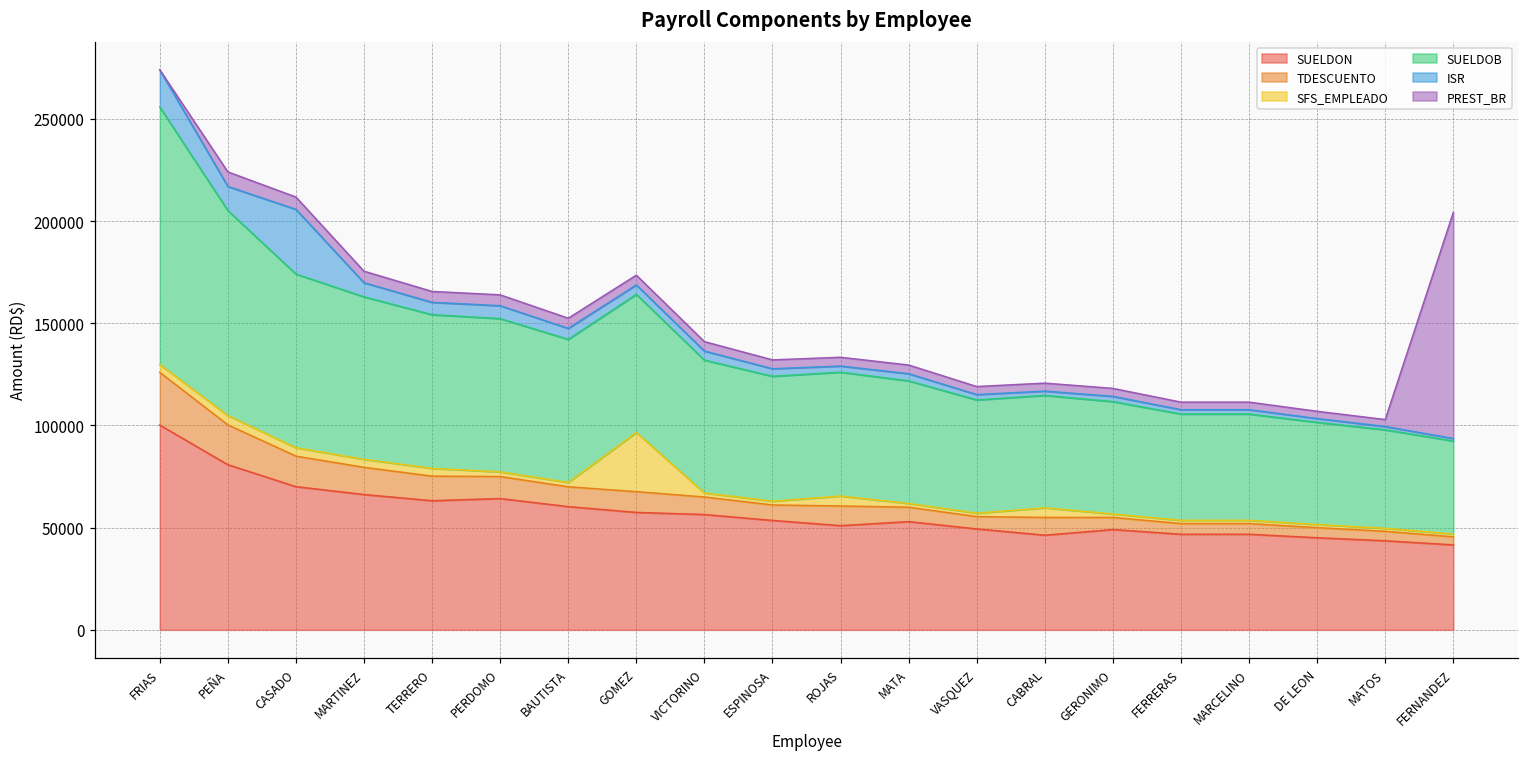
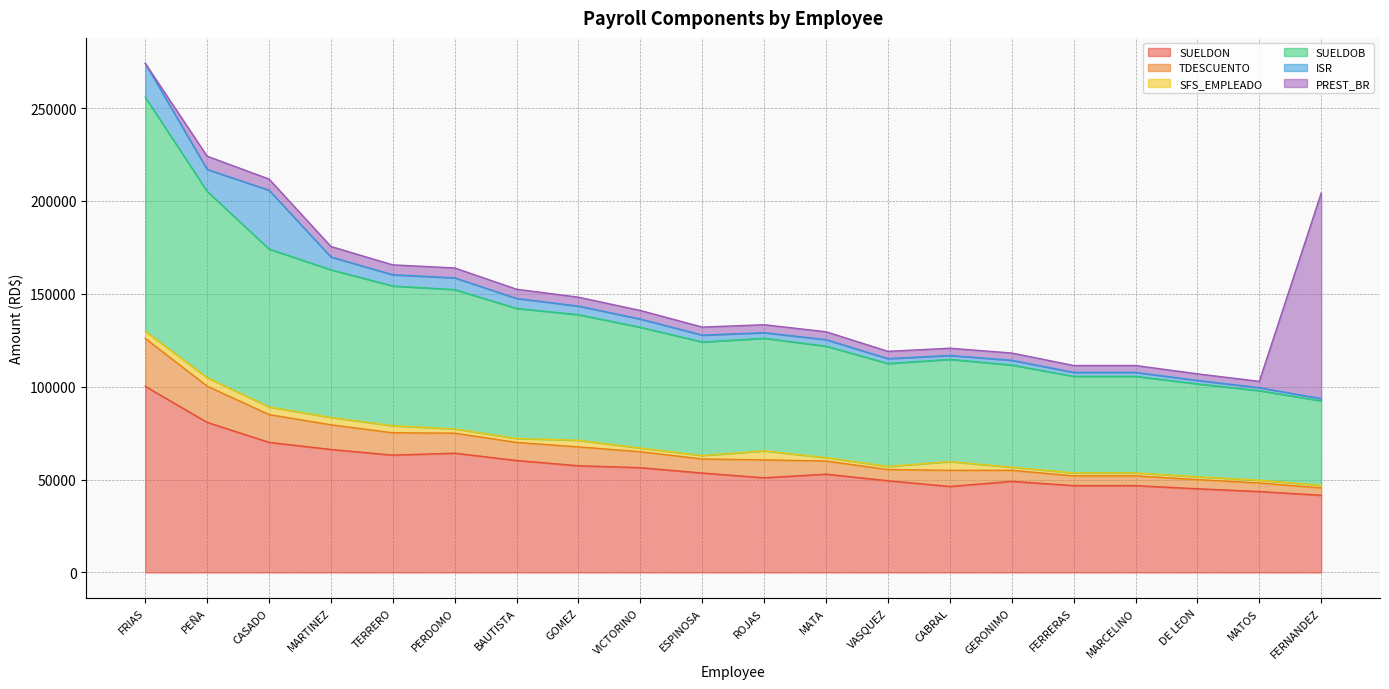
  {
    "SFS_EMPLEADO": {
      "FRIAS": 4000,
      "PEÑA": 5000,
      "CASADO": 4000,
      "MARTINEZ": 4000,
      "TERRERO": 4000,
      "PERDOMO": 2000,
      "BAUTISTA": 2000,
-     "GOMEZ": 29000,
+     "GOMEZ": 4000,
      "VICTORINO": 2000,
      "ESPINOSA": 2000,
      "ROJAS": 5000,
      "MATA": 2000,
      "VASQUEZ": 2000,
      "CABRAL": 5000,
      "GERONIMO": 2000,
      "FERRERAS": 2000,
      "MARCELINO": 2000,
      "DE LEON": 2000,
      "MATOS": 1000
    },
    "SUELDOB": {
      "FRIAS": 126000,
      "PEÑA": 100000,
      "CASADO": 85000,
      "MARTINEZ": 80000,
      "TERRERO": 75000,
      "PERDOMO": 75000,
      "BAUTISTA": 70000,
      "GOMEZ": 68000,
      "VICTORINO": 65000,
      "ESPINOSA": 61000,
      "ROJAS": 61000,
      "MATA": 60000,
      "VASQUEZ": 55000,
      "CABRAL": 55000,
      "GERONIMO": 55000,
      "FERRERAS": 52000,
      "MARCELINO": 52000,
      "DE LEON": 50000,
      "MATOS": 48000
    },
    "ISR": {
      "PEÑA": 12000,
      "CASADO": 32000,
      "MARTINEZ": 7000,
      "TERRERO": 6000,
      "PERDOMO": 6000,
      "BAUTISTA": 5000,
      "GOMEZ": 5000,
      "VICTORINO": 4000,
      "ESPINOSA": 4000,
      "ROJAS": 3000,
      "MATA": 3000,
      "VASQUEZ": 3000,
      "CABRAL": 2000,
      "GERONIMO": 3000,
      "FERRERAS": 2000,
      "MARCELINO": 2000,
      "DE LEON": 2000,
      "MATOS": 2000
    },
    "PREST_BR": {
      "PEÑA": 7000,
      "CASADO": 6000,
      "MARTINEZ": 6000,
      "TERRERO": 5000,
      "PERDOMO": 5000,
      "BAUTISTA": 5000,
      "GOMEZ": 5000,
      "VICTORINO": 5000,
      "ESPINOSA": 4000,
      "ROJAS": 4000,
      "MATA": 4000,
      "VASQUEZ": 4000,
      "CABRAL": 4000,
      "GERONIMO": 4000,
      "FERRERAS": 4000,
      "MARCELINO": 4000,
      "DE LEON": 4000,
      "MATOS": 3000,
      "FERNANDEZ": 111000
    }
  }
